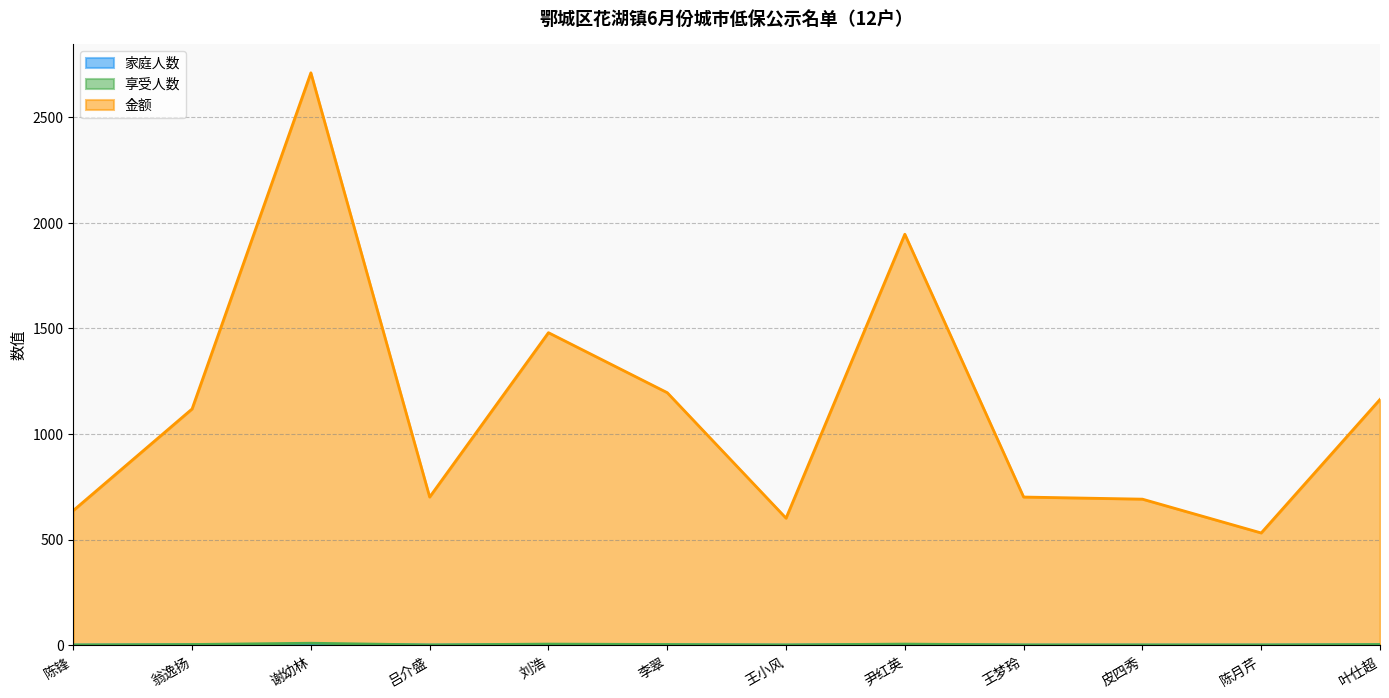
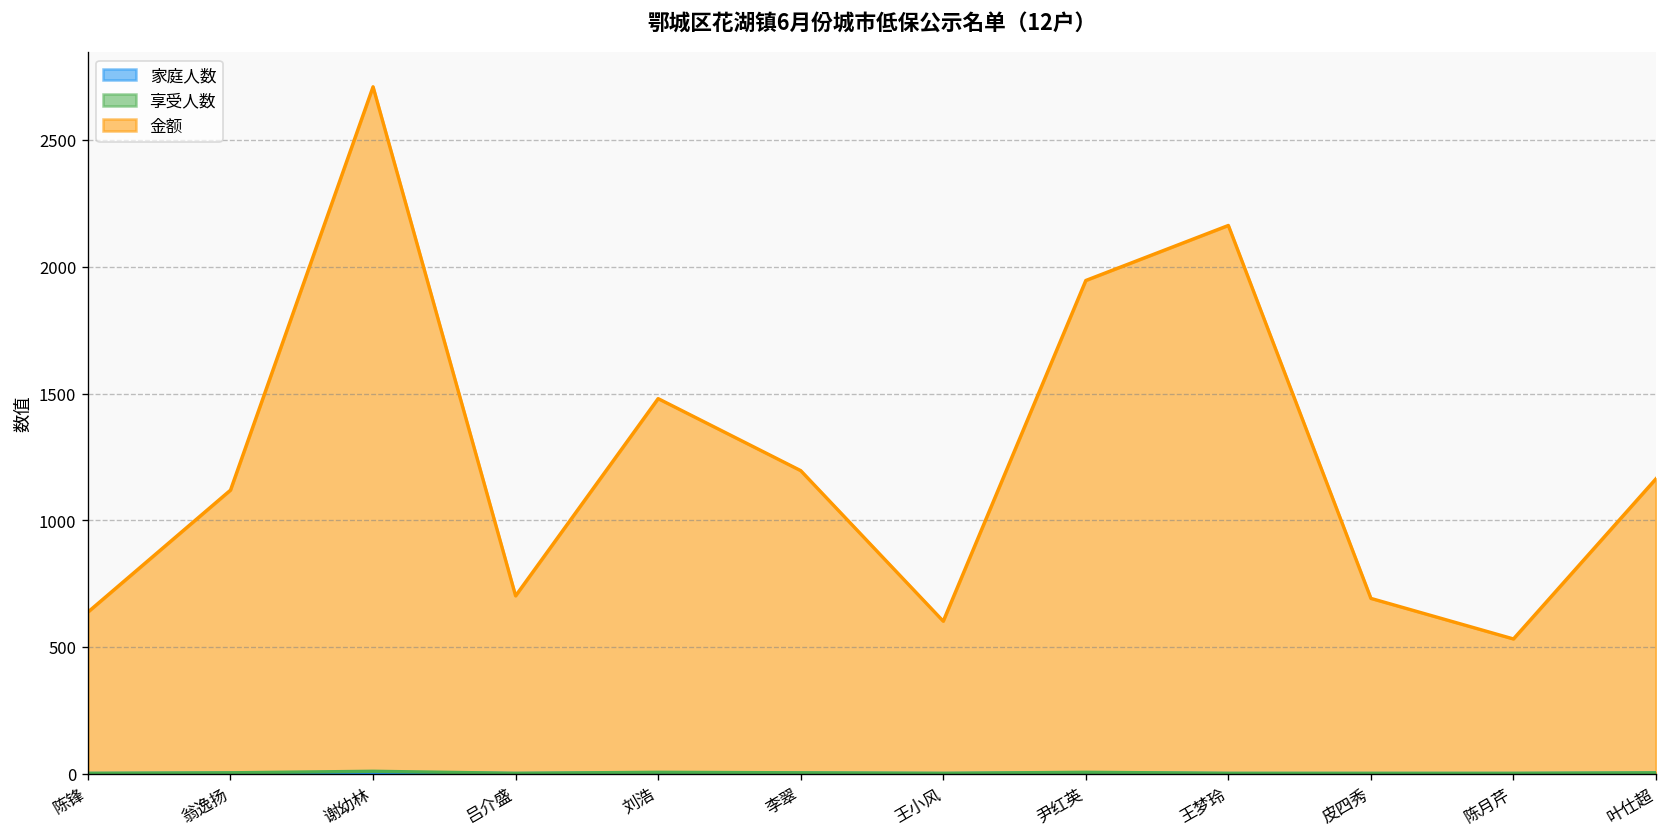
  {
    "金额": {
      "陈锋": 640,
      "翁逸扬": 1120,
      "谢幼林": 2700,
      "吕介盛": 700,
      "刘浩": 1470,
      "李翠": 1190,
      "王小风": 600,
      "尹红英": 1940,
-     "王梦玲": 700,
+     "王梦玲": 2160,
      "皮四秀": 690,
      "陈月芹": 530,
      "叶仕超": 1160
    }
  }
